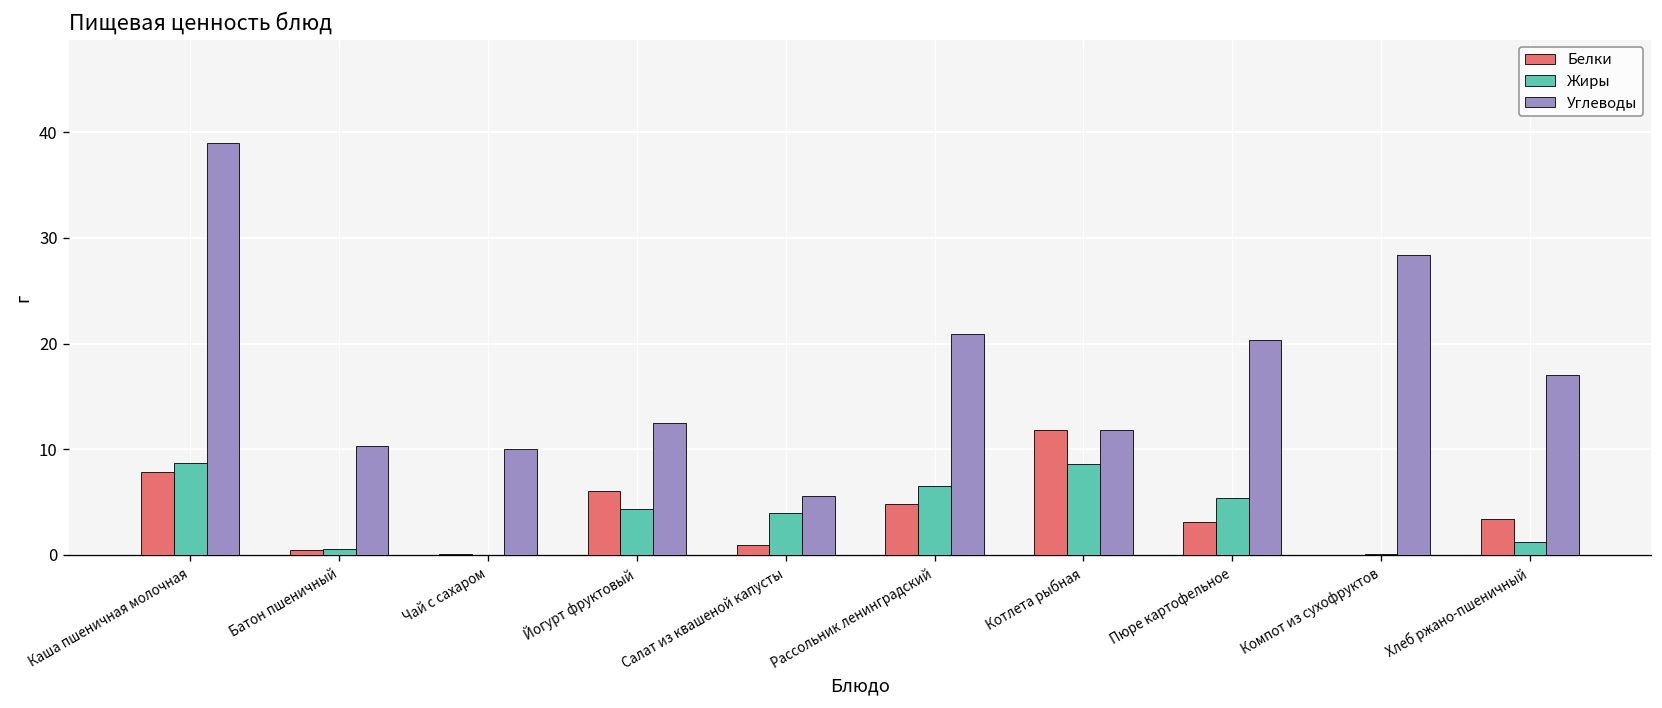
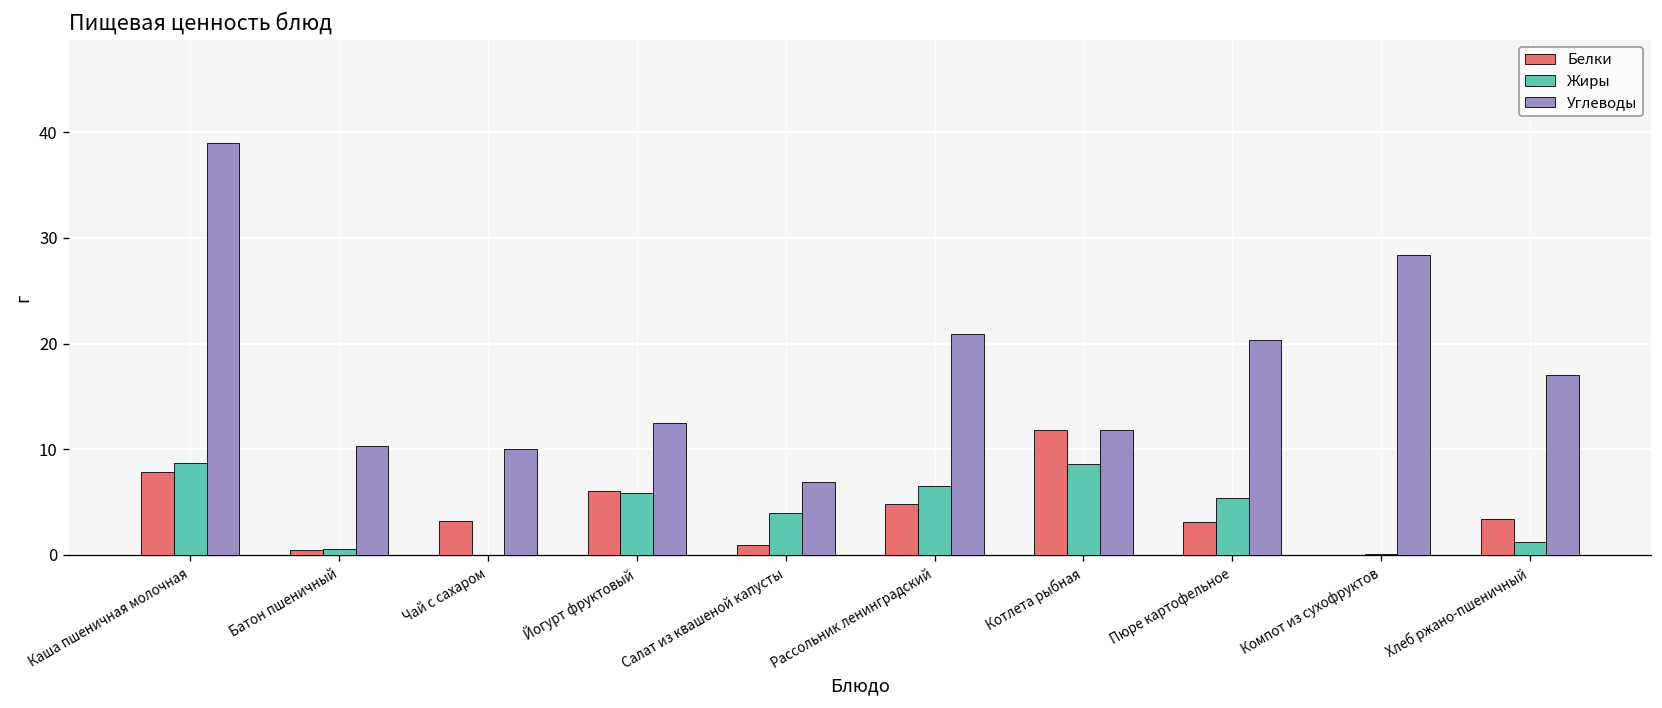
  {
    "Белки": {
      "Каша пшеничная молочная": 8,
      "Батон пшеничный": 1,
-     "Чай с сахаром": 0,
+     "Чай с сахаром": 3,
      "Йогурт фруктовый": 6,
      "Салат из квашеной капусты": 1,
      "Рассольник ленинградский": 5,
      "Котлета рыбная": 12,
      "Пюре картофельное": 3,
      "Компот из сухофруктов": 0,
      "Хлеб ржано-пшеничный": 3
    },
    "Жиры": {
      "Каша пшеничная молочная": 9,
      "Батон пшеничный": 1,
      "Чай с сахаром": 0,
-     "Йогурт фруктовый": 4,
+     "Йогурт фруктовый": 6,
      "Салат из квашеной капусты": 4,
      "Рассольник ленинградский": 7,
      "Котлета рыбная": 9,
      "Пюре картофельное": 5,
      "Хлеб ржано-пшеничный": 1
    },
    "Углеводы": {
      "Каша пшеничная молочная": 39,
      "Батон пшеничный": 10,
      "Чай с сахаром": 10,
      "Йогурт фруктовый": 13,
-     "Салат из квашеной капусты": 6,
+     "Салат из квашеной капусты": 7,
      "Рассольник ленинградский": 21,
      "Котлета рыбная": 12,
      "Пюре картофельное": 20,
      "Компот из сухофруктов": 28,
      "Хлеб ржано-пшеничный": 17
    }
  }
